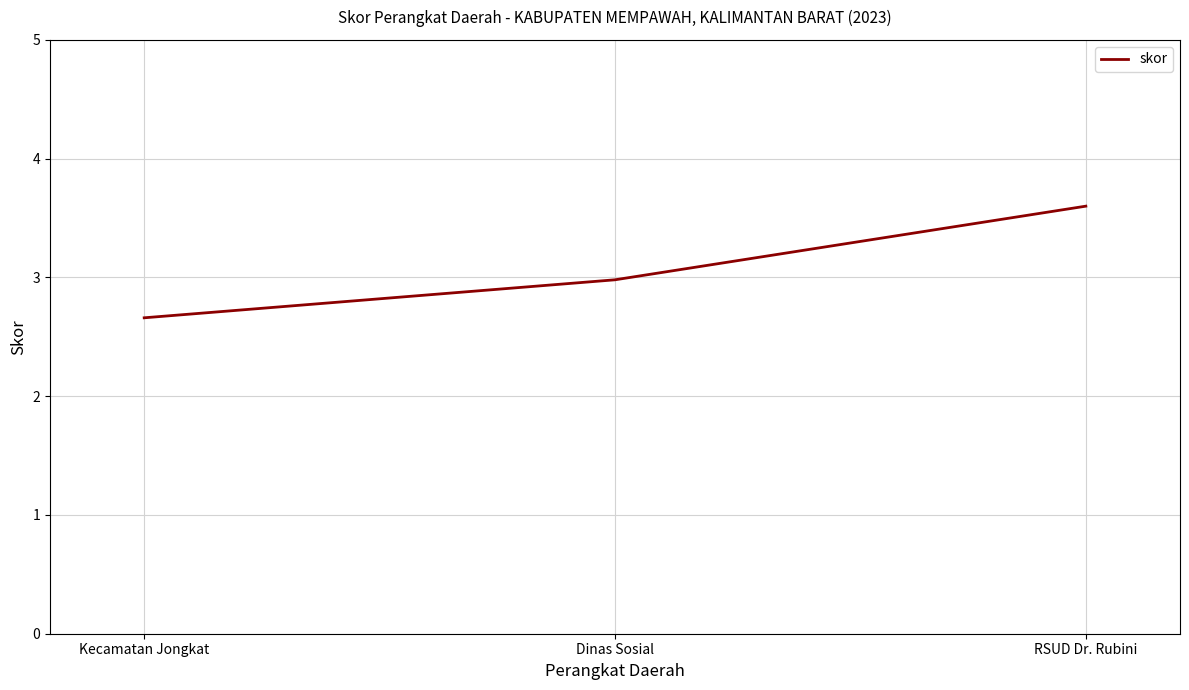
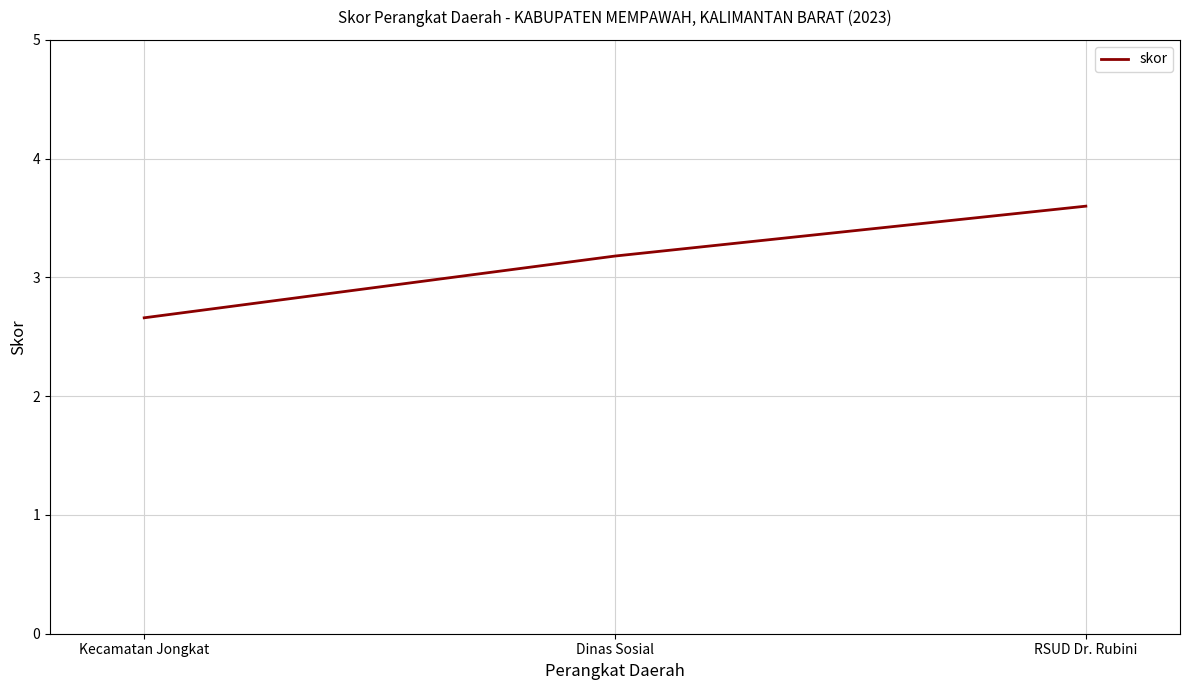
  {
    "Kecamatan Jongkat": 2.66,
-   "Dinas Sosial": 2.98,
+   "Dinas Sosial": 3.18,
    "RSUD Dr. Rubini": 3.60
  }
